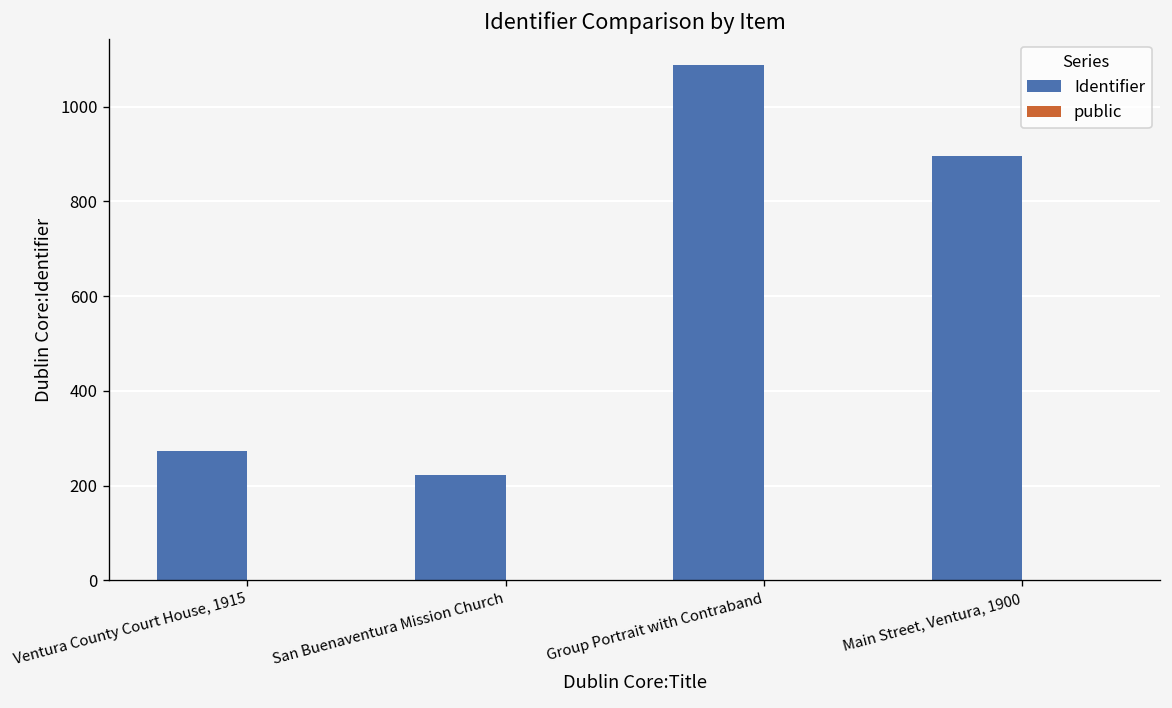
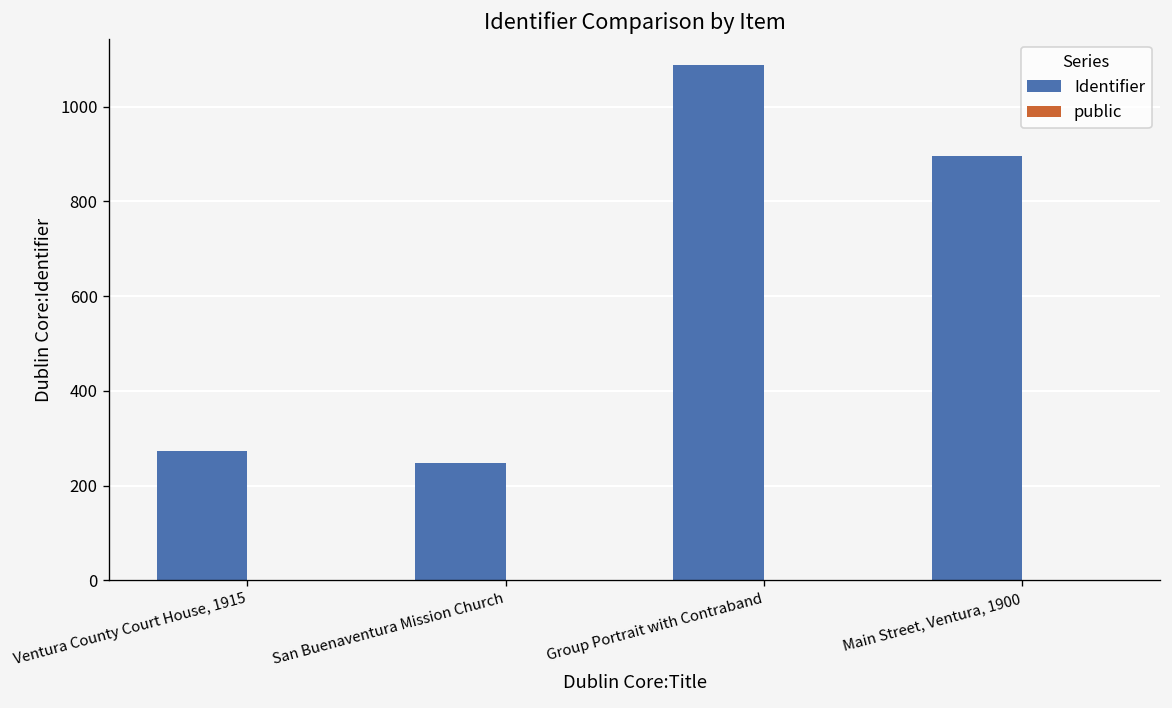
  {
    "Identifier": {
      "Ventura County Court House, 1915": 270,
-     "San Buenaventura Mission Church": 220,
+     "San Buenaventura Mission Church": 250,
      "Group Portrait with Contraband": 1090,
      "Main Street, Ventura, 1900": 900
    }
  }
